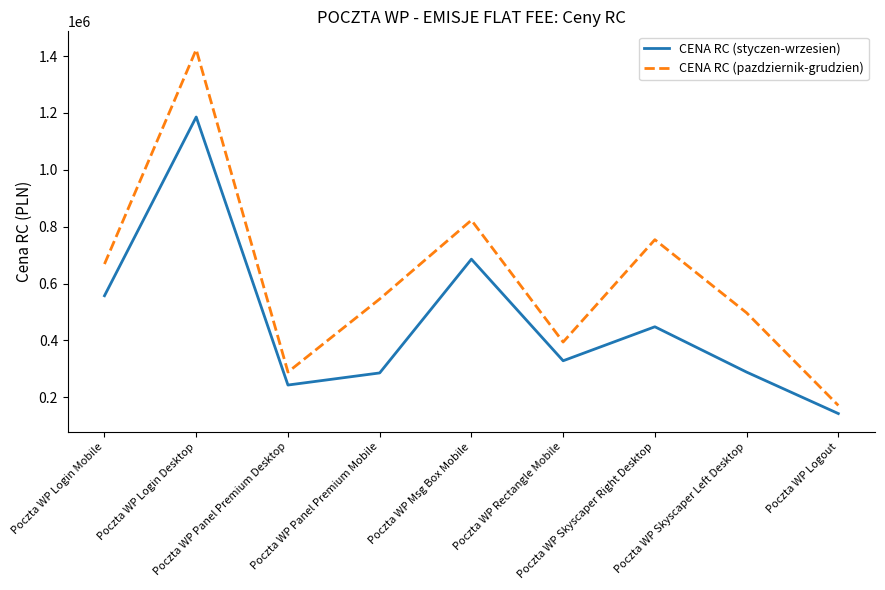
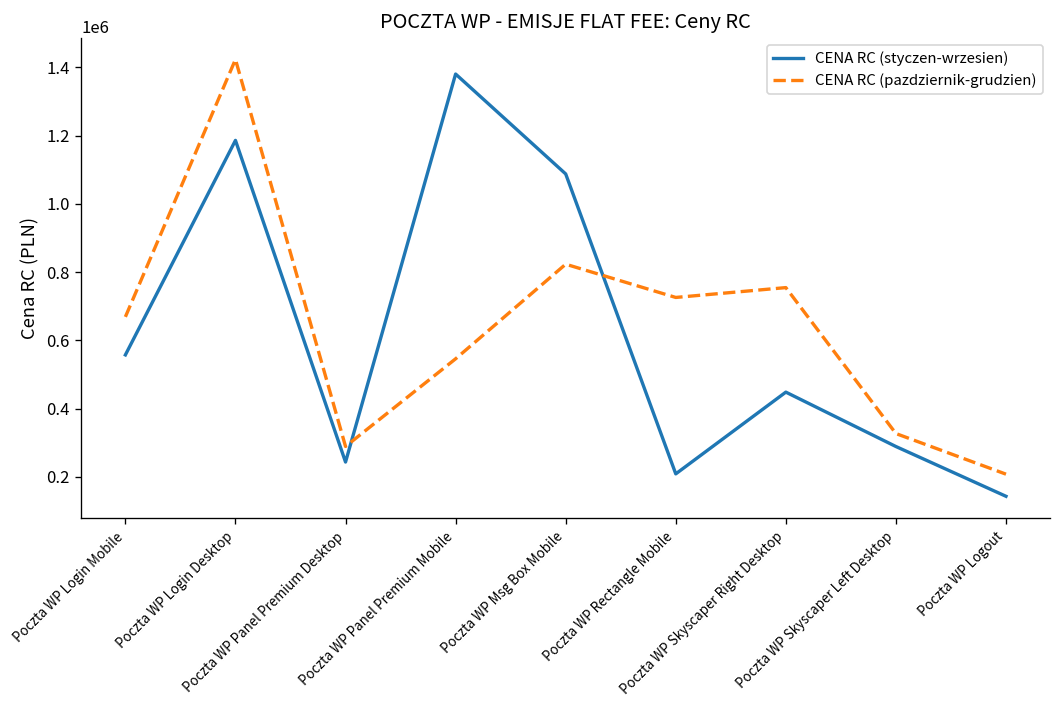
  {
    "CENA RC (styczen-wrzesien)": {
      "Poczta WP Login Mobile": 560000,
      "Poczta WP Login Desktop": 1190000,
      "Poczta WP Panel Premium Desktop": 240000,
-     "Poczta WP Panel Premium Mobile": 290000,
-     "Poczta WP Msg Box Mobile": 690000,
-     "Poczta WP Rectangle Mobile": 330000,
+     "Poczta WP Panel Premium Mobile": 1380000,
+     "Poczta WP Msg Box Mobile": 1090000,
+     "Poczta WP Rectangle Mobile": 210000,
      "Poczta WP Skyscaper Right Desktop": 450000,
      "Poczta WP Skyscaper Left Desktop": 290000,
      "Poczta WP Logout": 140000
    },
    "CENA RC (pazdziernik-grudzien)": {
      "Poczta WP Login Mobile": 670000,
      "Poczta WP Login Desktop": 1420000,
      "Poczta WP Panel Premium Desktop": 290000,
      "Poczta WP Panel Premium Mobile": 550000,
      "Poczta WP Msg Box Mobile": 820000,
-     "Poczta WP Rectangle Mobile": 390000,
+     "Poczta WP Rectangle Mobile": 730000,
      "Poczta WP Skyscaper Right Desktop": 750000,
-     "Poczta WP Skyscaper Left Desktop": 500000,
-     "Poczta WP Logout": 170000
+     "Poczta WP Skyscaper Left Desktop": 330000,
+     "Poczta WP Logout": 210000
    }
  }
